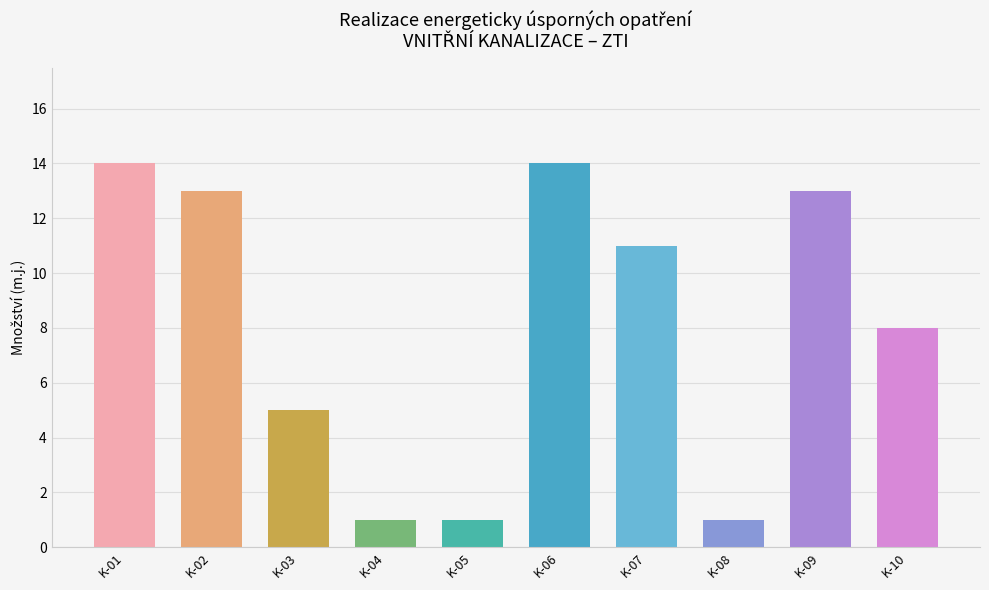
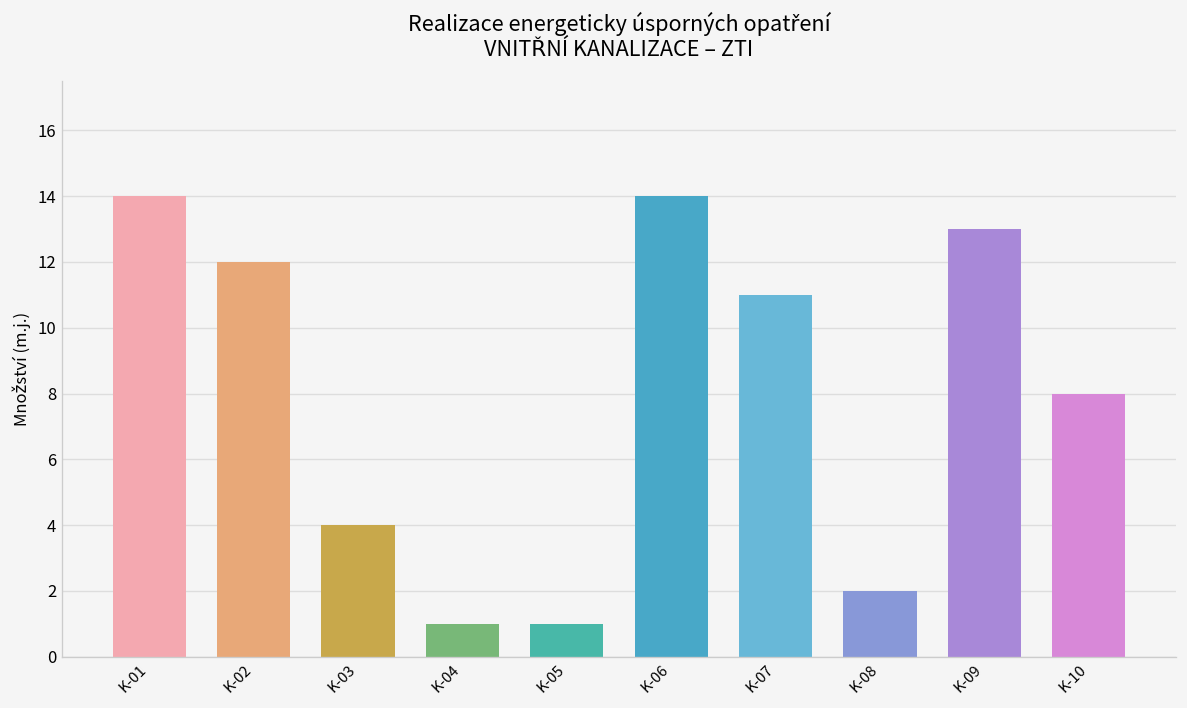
  {
    "K-01": 14,
-   "K-02": 13,
-   "K-03": 5,
+   "K-02": 12,
+   "K-03": 4,
    "K-04": 1,
    "K-05": 1,
    "K-06": 14,
    "K-07": 11,
-   "K-08": 1,
+   "K-08": 2,
    "K-09": 13,
    "K-10": 8
  }
